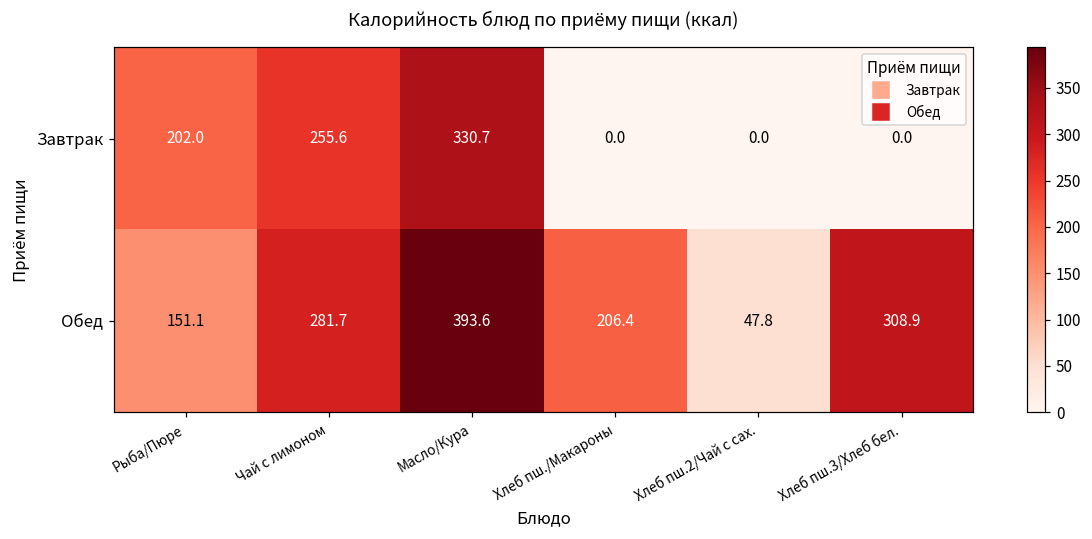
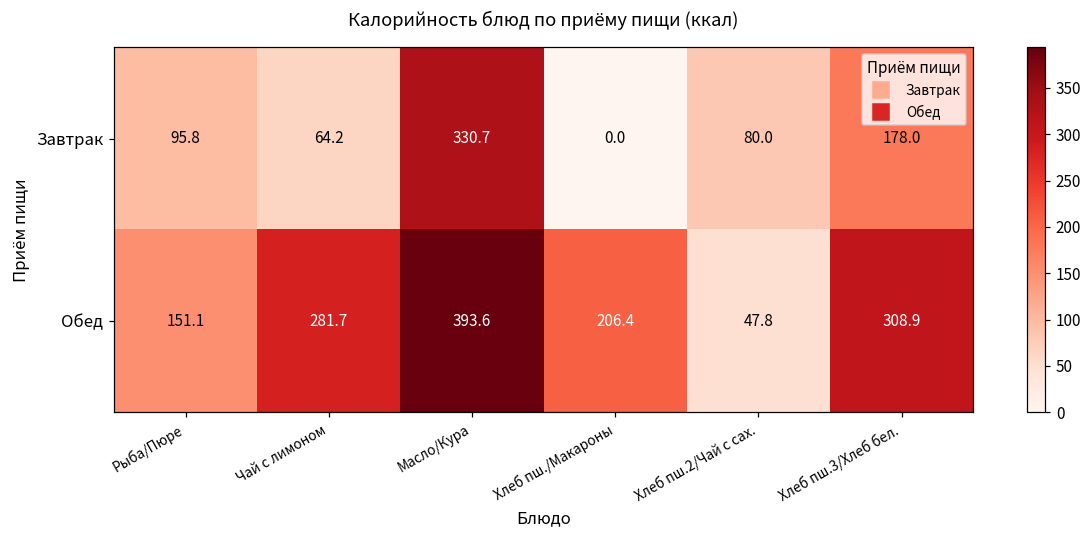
  {
    "Завтрак": {
-     "Рыба/Пюре": 202.0,
-     "Чай с лимоном": 255.6,
+     "Рыба/Пюре": 95.8,
+     "Чай с лимоном": 64.2,
      "Масло/Кура": 330.7,
      "Хлеб пш./Макароны": 0.0,
-     "Хлеб пш.2/Чай с сах.": 0.0,
-     "Хлеб пш.3/Хлеб бел.": 0.0
+     "Хлеб пш.2/Чай с сах.": 80.0,
+     "Хлеб пш.3/Хлеб бел.": 178.0
    },
    "Обед": {
      "Рыба/Пюре": 151.1,
      "Чай с лимоном": 281.7,
      "Масло/Кура": 393.6,
      "Хлеб пш./Макароны": 206.4,
      "Хлеб пш.2/Чай с сах.": 47.8,
      "Хлеб пш.3/Хлеб бел.": 308.9
    }
  }
